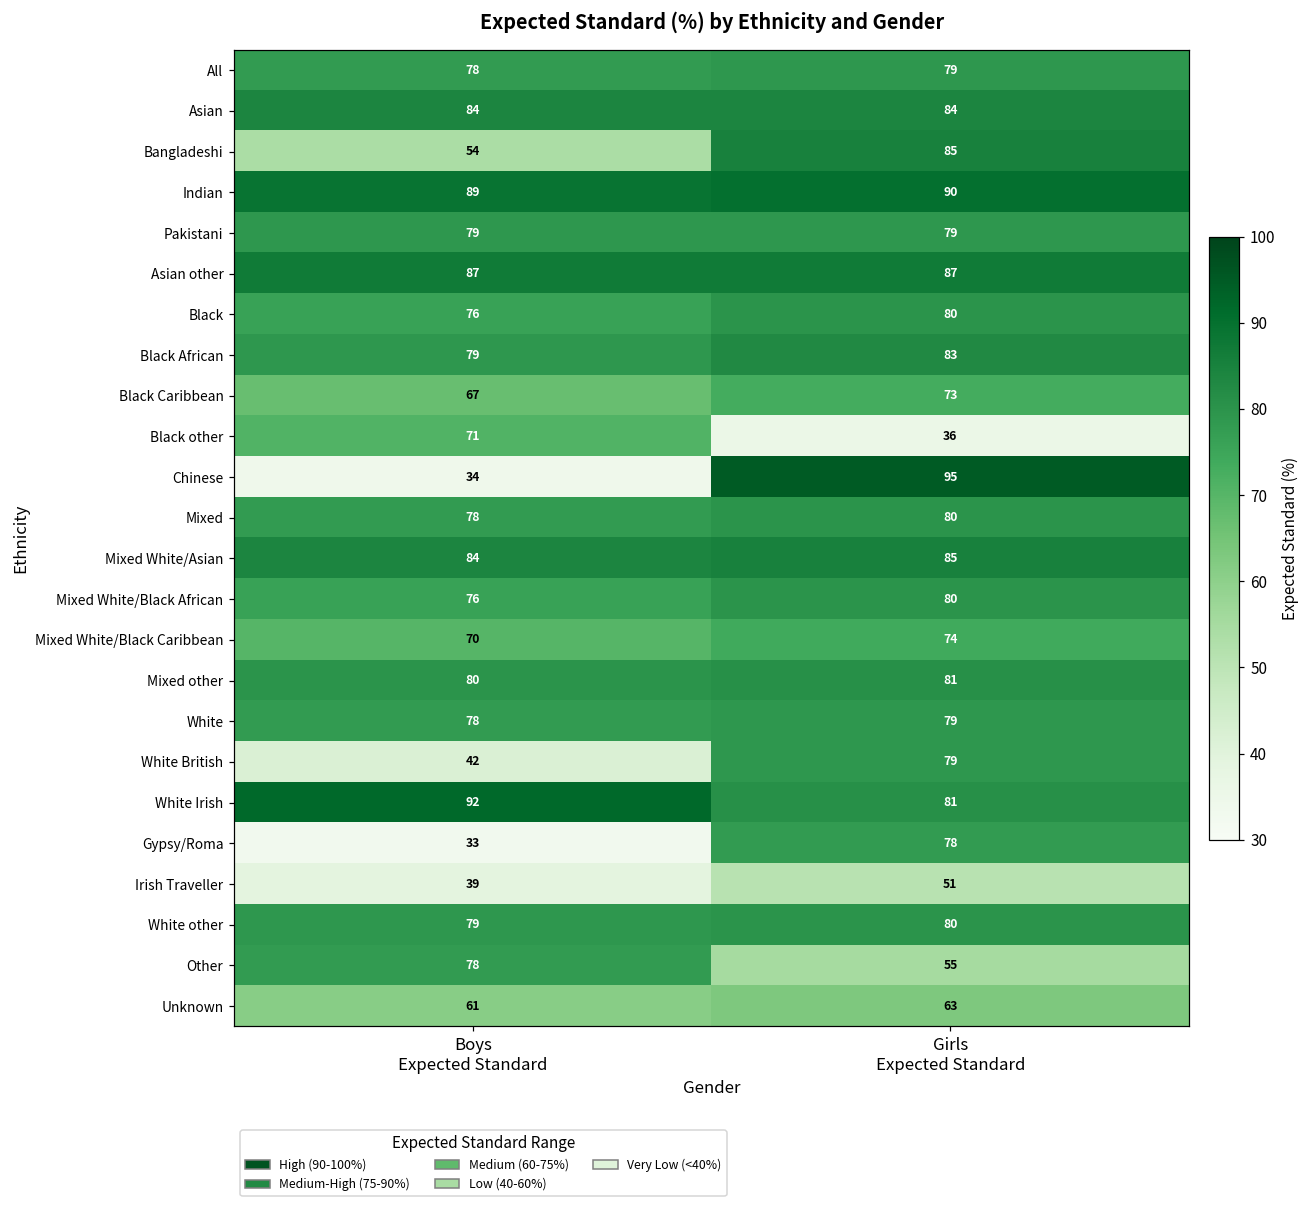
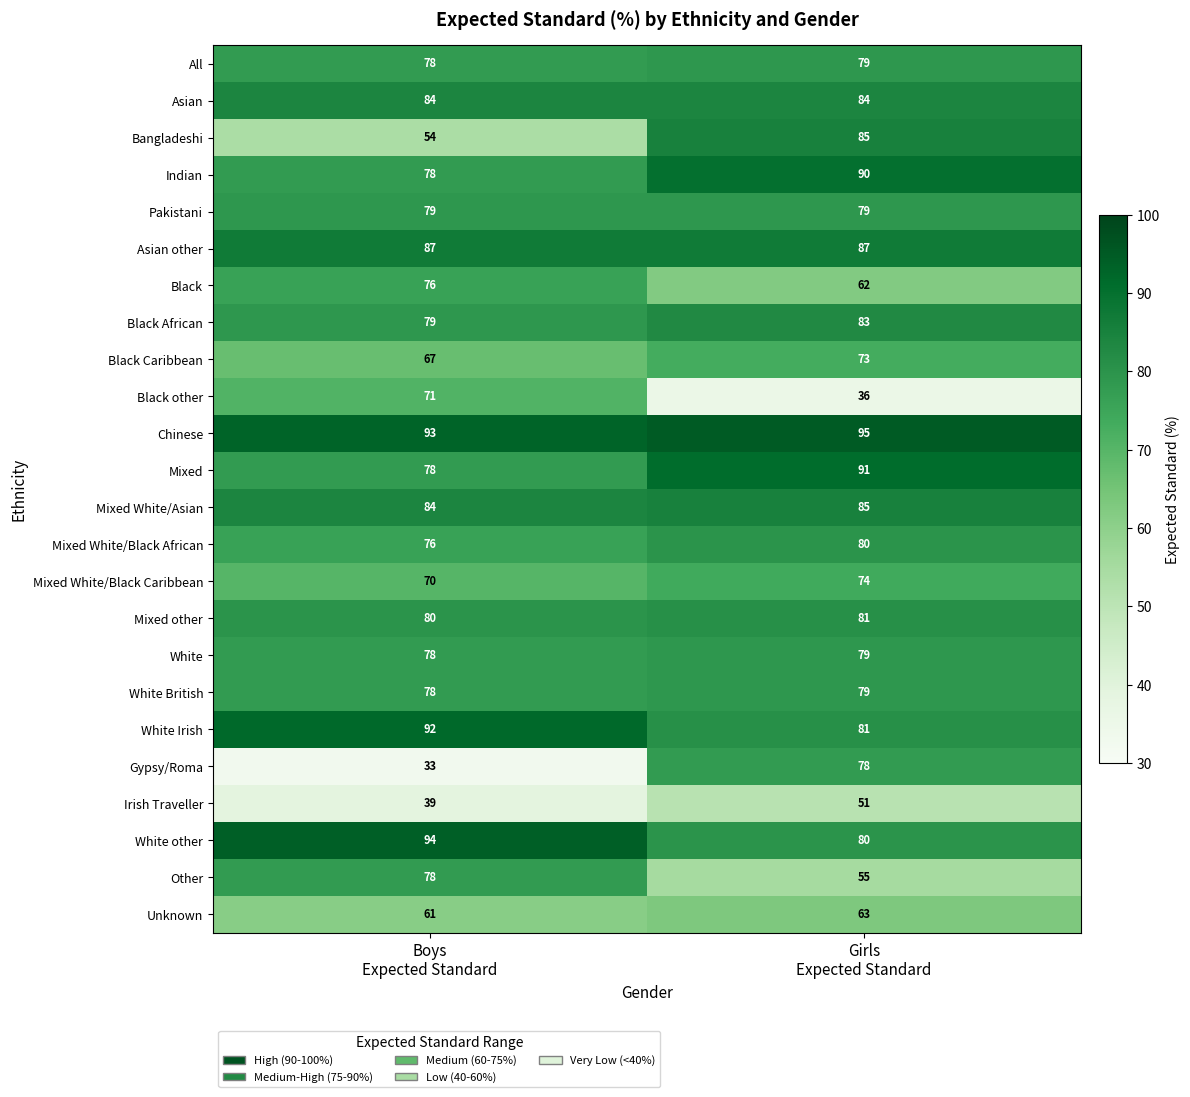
  {
    "All": {
      "Boys Expected Standard": 78,
      "Girls Expected Standard": 79
    },
    "Asian": {
      "Boys Expected Standard": 84,
      "Girls Expected Standard": 84
    },
    "Bangladeshi": {
      "Boys Expected Standard": 54,
      "Girls Expected Standard": 85
    },
    "Indian": {
-     "Boys Expected Standard": 89,
+     "Boys Expected Standard": 78,
      "Girls Expected Standard": 90
    },
    "Pakistani": {
      "Boys Expected Standard": 79,
      "Girls Expected Standard": 79
    },
    "Asian other": {
      "Boys Expected Standard": 87,
      "Girls Expected Standard": 87
    },
    "Black": {
      "Boys Expected Standard": 76,
-     "Girls Expected Standard": 80
+     "Girls Expected Standard": 62
    },
    "Black African": {
      "Boys Expected Standard": 79,
      "Girls Expected Standard": 83
    },
    "Black Caribbean": {
      "Boys Expected Standard": 67,
      "Girls Expected Standard": 73
    },
    "Black other": {
      "Boys Expected Standard": 71,
      "Girls Expected Standard": 36
    },
    "Chinese": {
-     "Boys Expected Standard": 34,
+     "Boys Expected Standard": 93,
      "Girls Expected Standard": 95
    },
    "Mixed": {
      "Boys Expected Standard": 78,
-     "Girls Expected Standard": 80
+     "Girls Expected Standard": 91
    },
    "Mixed White/Asian": {
      "Boys Expected Standard": 84,
      "Girls Expected Standard": 85
    },
    "Mixed White/Black African": {
      "Boys Expected Standard": 76,
      "Girls Expected Standard": 80
    },
    "Mixed White/Black Caribbean": {
      "Boys Expected Standard": 70,
      "Girls Expected Standard": 74
    },
    "Mixed other": {
      "Boys Expected Standard": 80,
      "Girls Expected Standard": 81
    },
    "White": {
      "Boys Expected Standard": 78,
      "Girls Expected Standard": 79
    },
    "White British": {
-     "Boys Expected Standard": 42,
+     "Boys Expected Standard": 78,
      "Girls Expected Standard": 79
    },
    "White Irish": {
      "Boys Expected Standard": 92,
      "Girls Expected Standard": 81
    },
    "Gypsy/Roma": {
      "Boys Expected Standard": 33,
      "Girls Expected Standard": 78
    },
    "Irish Traveller": {
      "Boys Expected Standard": 39,
      "Girls Expected Standard": 51
    },
    "White other": {
-     "Boys Expected Standard": 79,
+     "Boys Expected Standard": 94,
      "Girls Expected Standard": 80
    },
    "Other": {
      "Boys Expected Standard": 78,
      "Girls Expected Standard": 55
    },
    "Unknown": {
      "Boys Expected Standard": 61,
      "Girls Expected Standard": 63
    }
  }
